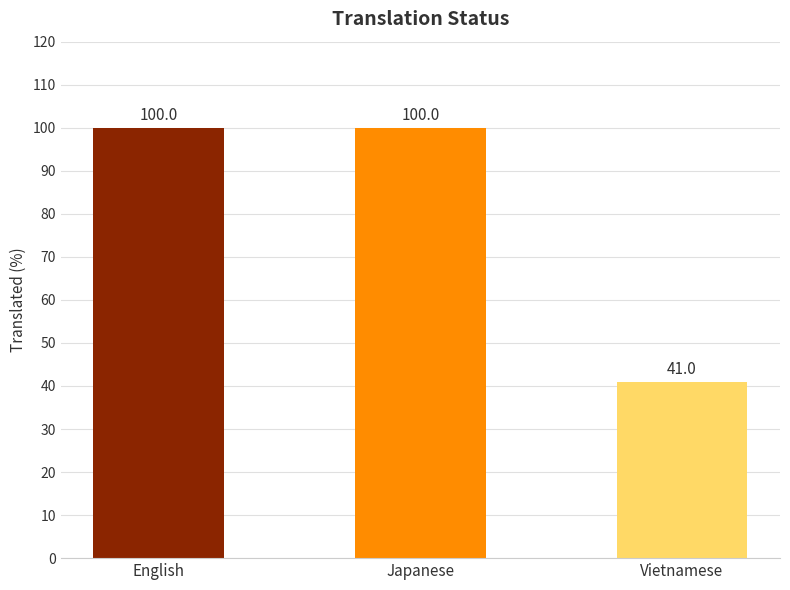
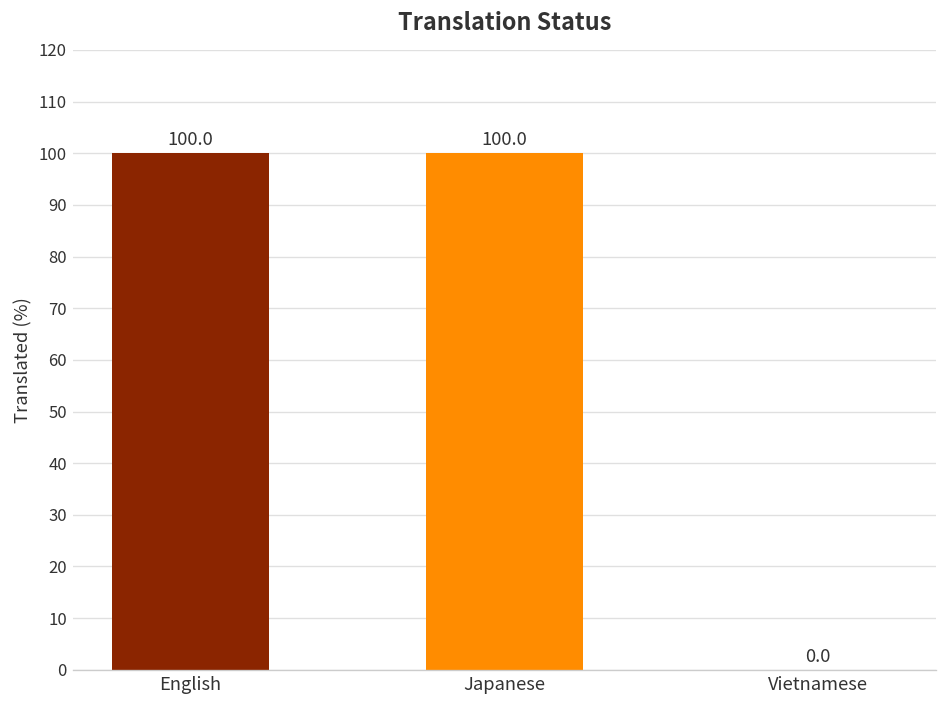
  {
    "English": 100.0,
    "Japanese": 100.0,
-   "Vietnamese": 41.0
+   "Vietnamese": 0.0
  }
